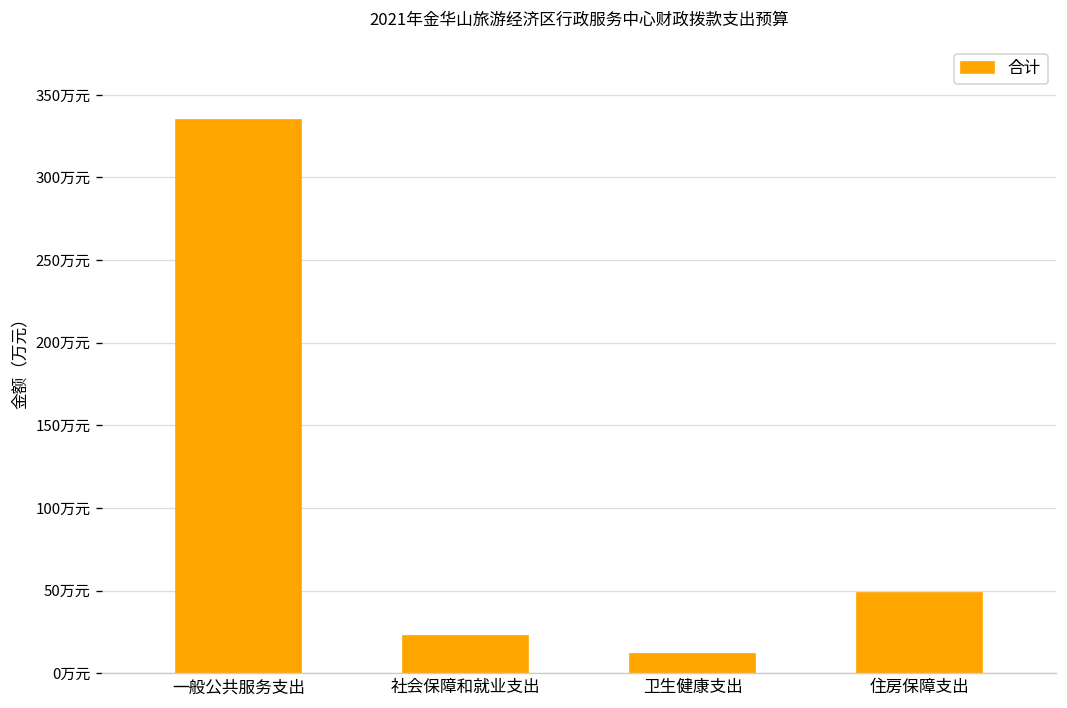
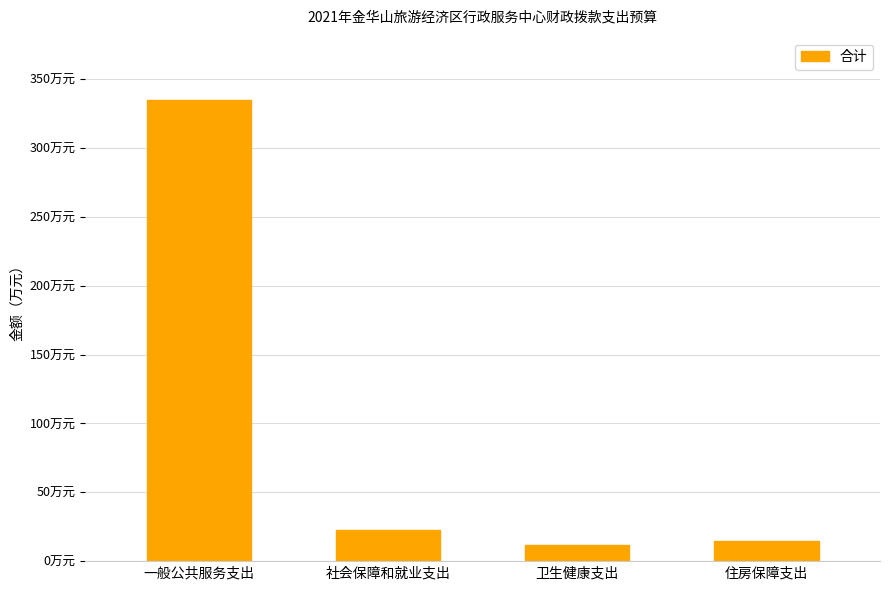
  {
    "一般公共服务支出": "335万元",
    "社会保障和就业支出": "23万元",
    "卫生健康支出": "11万元",
-   "住房保障支出": "49万元"
+   "住房保障支出": "15万元"
  }
